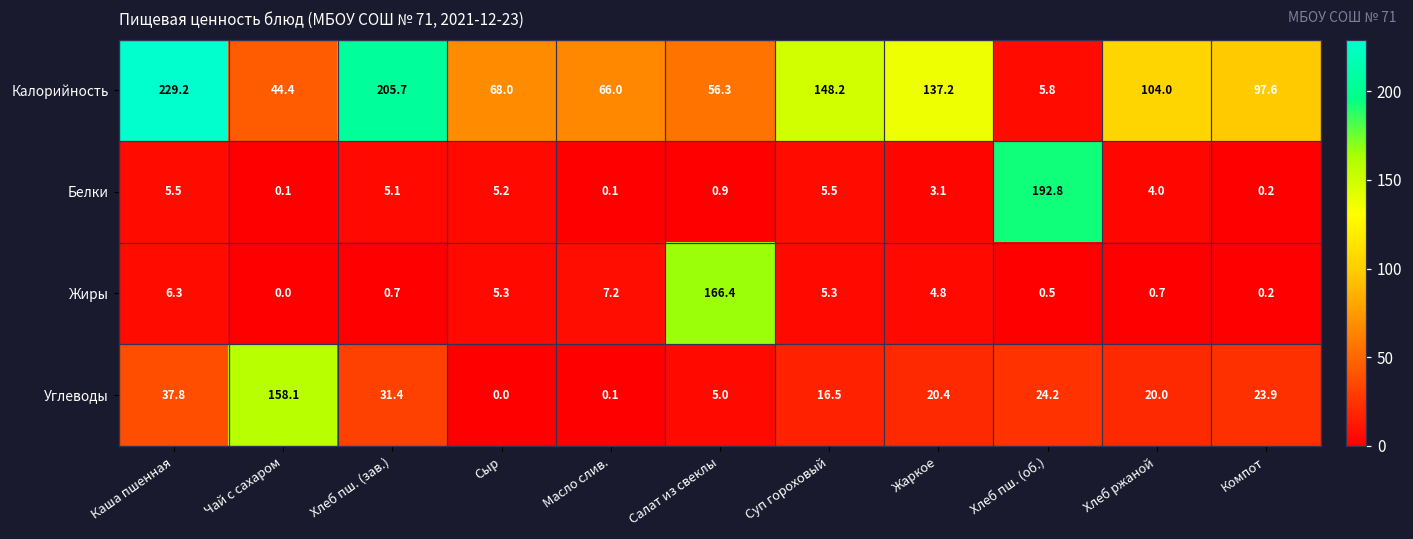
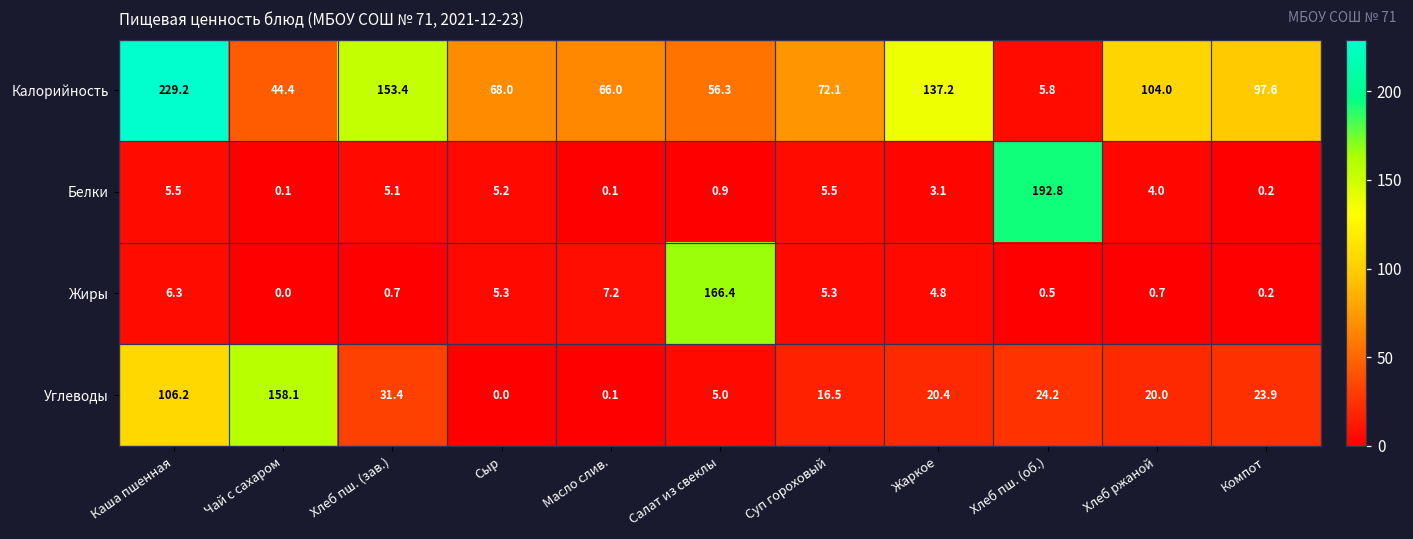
  {
    "Калорийность": {
      "Каша пшенная": 229.2,
      "Чай с сахаром": 44.4,
-     "Хлеб пш. (зав.)": 205.7,
+     "Хлеб пш. (зав.)": 153.4,
      "Сыр": 68.0,
      "Масло слив.": 66.0,
      "Салат из свеклы": 56.3,
-     "Суп гороховый": 148.2,
+     "Суп гороховый": 72.1,
      "Жаркое": 137.2,
      "Хлеб пш. (об.)": 5.8,
      "Хлеб ржаной": 104.0,
      "Компот": 97.6
    },
    "Белки": {
      "Каша пшенная": 5.5,
      "Чай с сахаром": 0.1,
      "Хлеб пш. (зав.)": 5.1,
      "Сыр": 5.2,
      "Масло слив.": 0.1,
      "Салат из свеклы": 0.9,
      "Суп гороховый": 5.5,
      "Жаркое": 3.1,
      "Хлеб пш. (об.)": 192.8,
      "Хлеб ржаной": 4.0,
      "Компот": 0.2
    },
    "Жиры": {
      "Каша пшенная": 6.3,
      "Чай с сахаром": 0.0,
      "Хлеб пш. (зав.)": 0.7,
      "Сыр": 5.3,
      "Масло слив.": 7.2,
      "Салат из свеклы": 166.4,
      "Суп гороховый": 5.3,
      "Жаркое": 4.8,
      "Хлеб пш. (об.)": 0.5,
      "Хлеб ржаной": 0.7,
      "Компот": 0.2
    },
    "Углеводы": {
-     "Каша пшенная": 37.8,
+     "Каша пшенная": 106.2,
      "Чай с сахаром": 158.1,
      "Хлеб пш. (зав.)": 31.4,
      "Сыр": 0.0,
      "Масло слив.": 0.1,
      "Салат из свеклы": 5.0,
      "Суп гороховый": 16.5,
      "Жаркое": 20.4,
      "Хлеб пш. (об.)": 24.2,
      "Хлеб ржаной": 20.0,
      "Компот": 23.9
    }
  }
